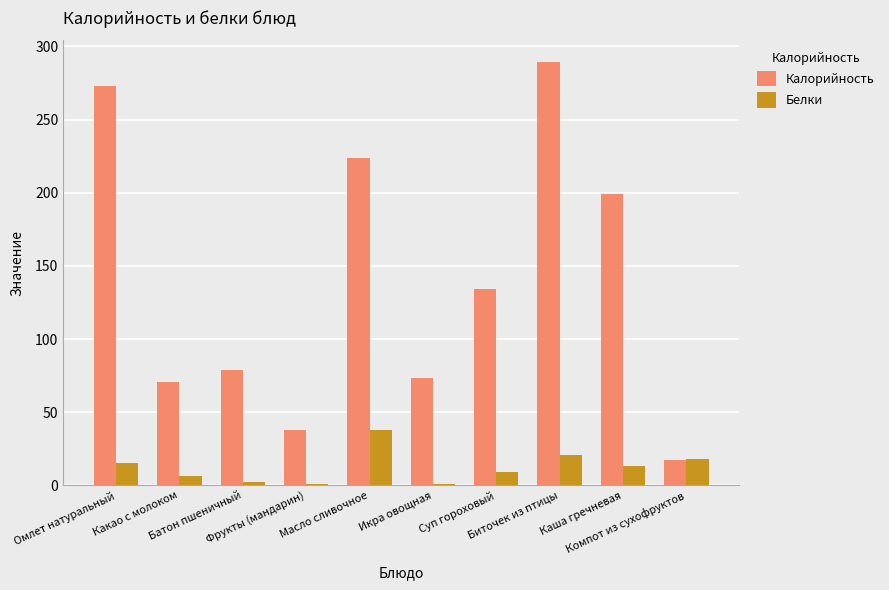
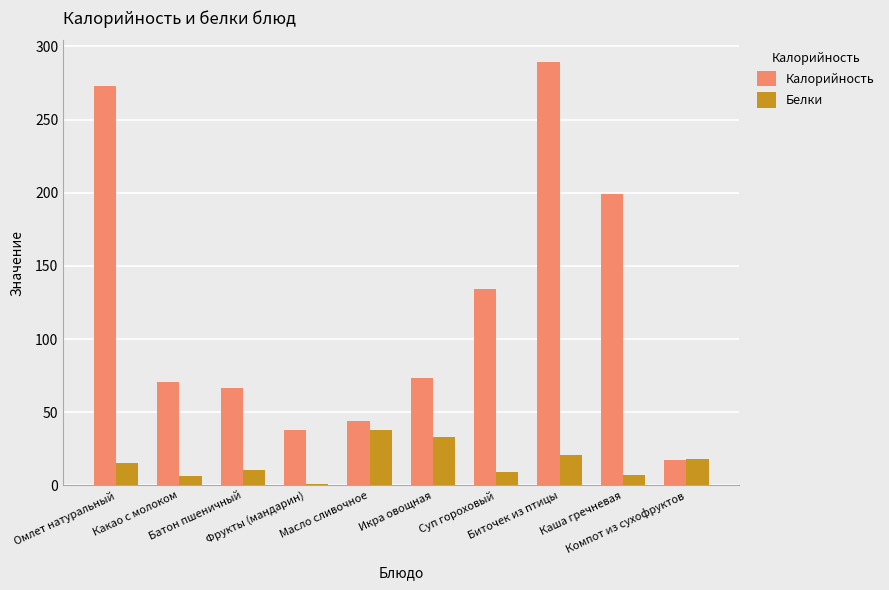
  {
    "Калорийность": {
      "Омлет натуральный": 273,
      "Какао с молоком": 70,
-     "Батон пшеничный": 79,
+     "Батон пшеничный": 67,
      "Фрукты (мандарин)": 38,
-     "Масло сливочное": 224,
+     "Масло сливочное": 44,
      "Икра овощная": 73,
      "Суп гороховый": 134,
      "Биточек из птицы": 290,
      "Каша гречневая": 199,
      "Компот из сухофруктов": 17
    },
    "Белки": {
      "Омлет натуральный": 16,
      "Какао с молоком": 7,
-     "Батон пшеничный": 2,
+     "Батон пшеничный": 11,
      "Масло сливочное": 38,
-     "Икра овощная": 1,
+     "Икра овощная": 33,
      "Суп гороховый": 9,
      "Биточек из птицы": 21,
-     "Каша гречневая": 13,
+     "Каша гречневая": 7,
      "Компот из сухофруктов": 18
    }
  }
